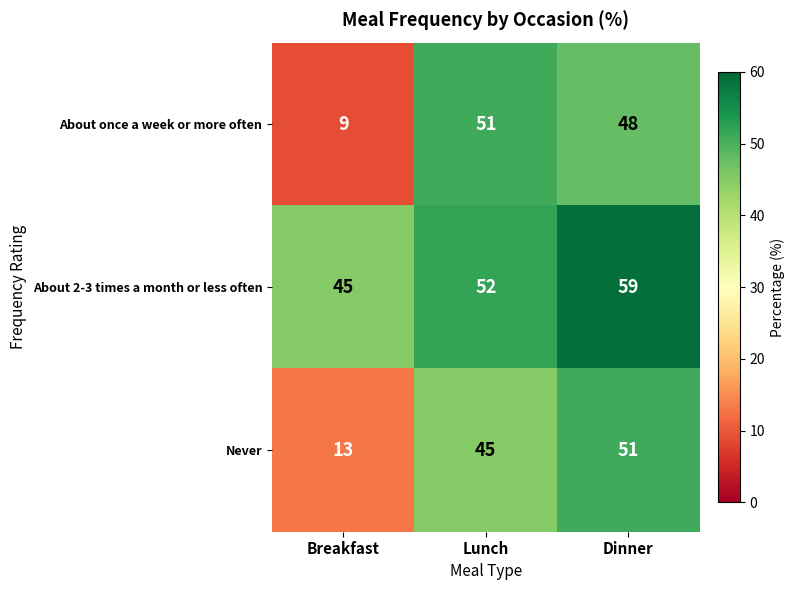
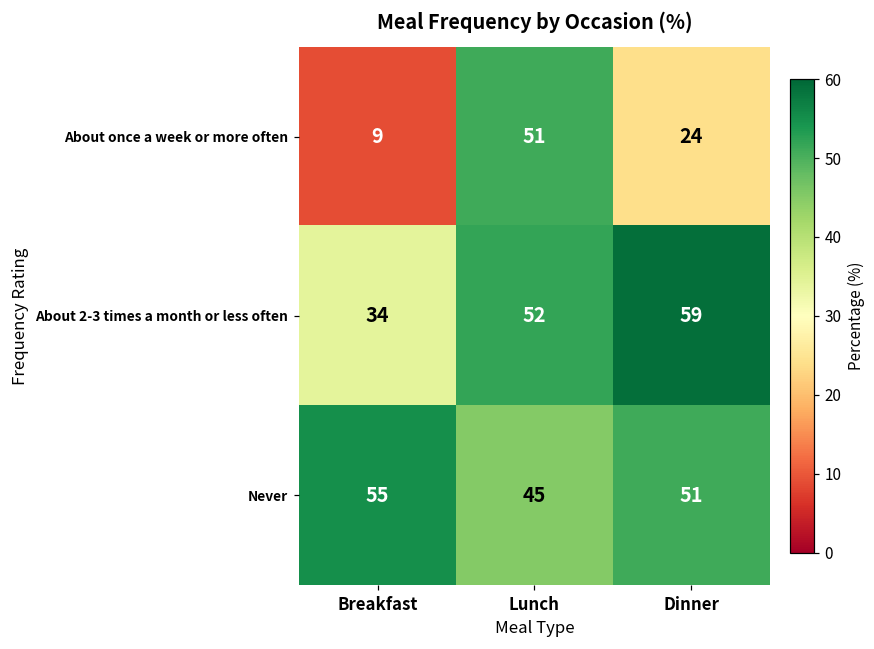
  {
    "About once a week or more often": {
      "Breakfast": 9,
      "Lunch": 51,
-     "Dinner": 48
+     "Dinner": 24
    },
    "About 2-3 times a month or less often": {
-     "Breakfast": 45,
+     "Breakfast": 34,
      "Lunch": 52,
      "Dinner": 59
    },
    "Never": {
-     "Breakfast": 13,
+     "Breakfast": 55,
      "Lunch": 45,
      "Dinner": 51
    }
  }
